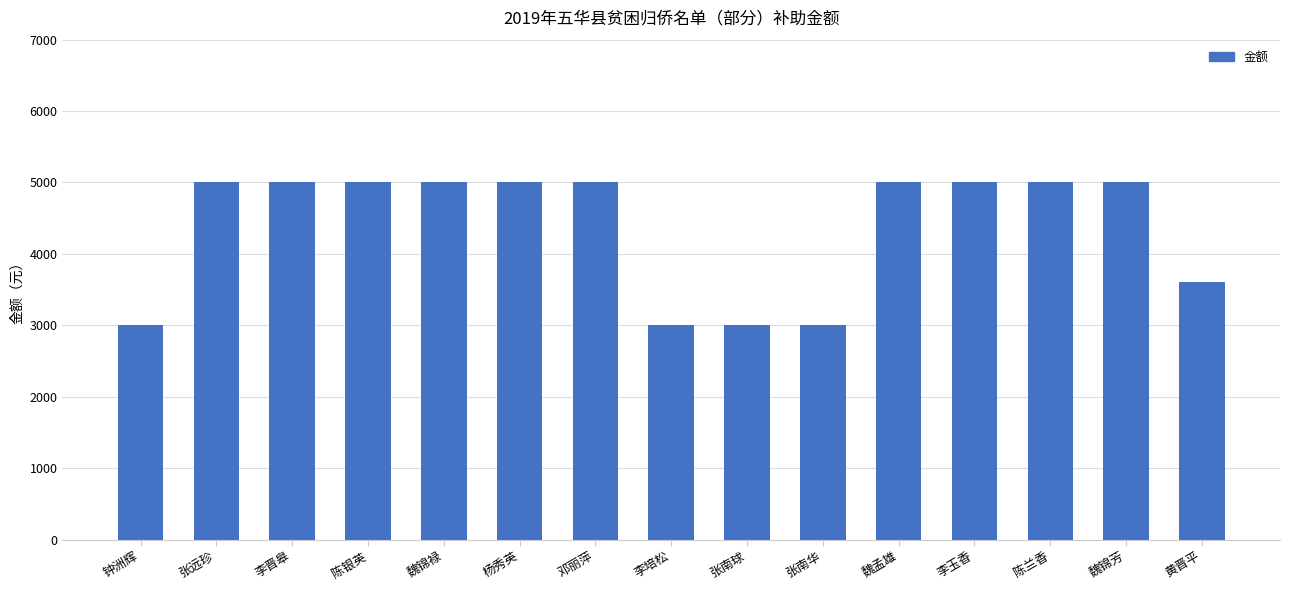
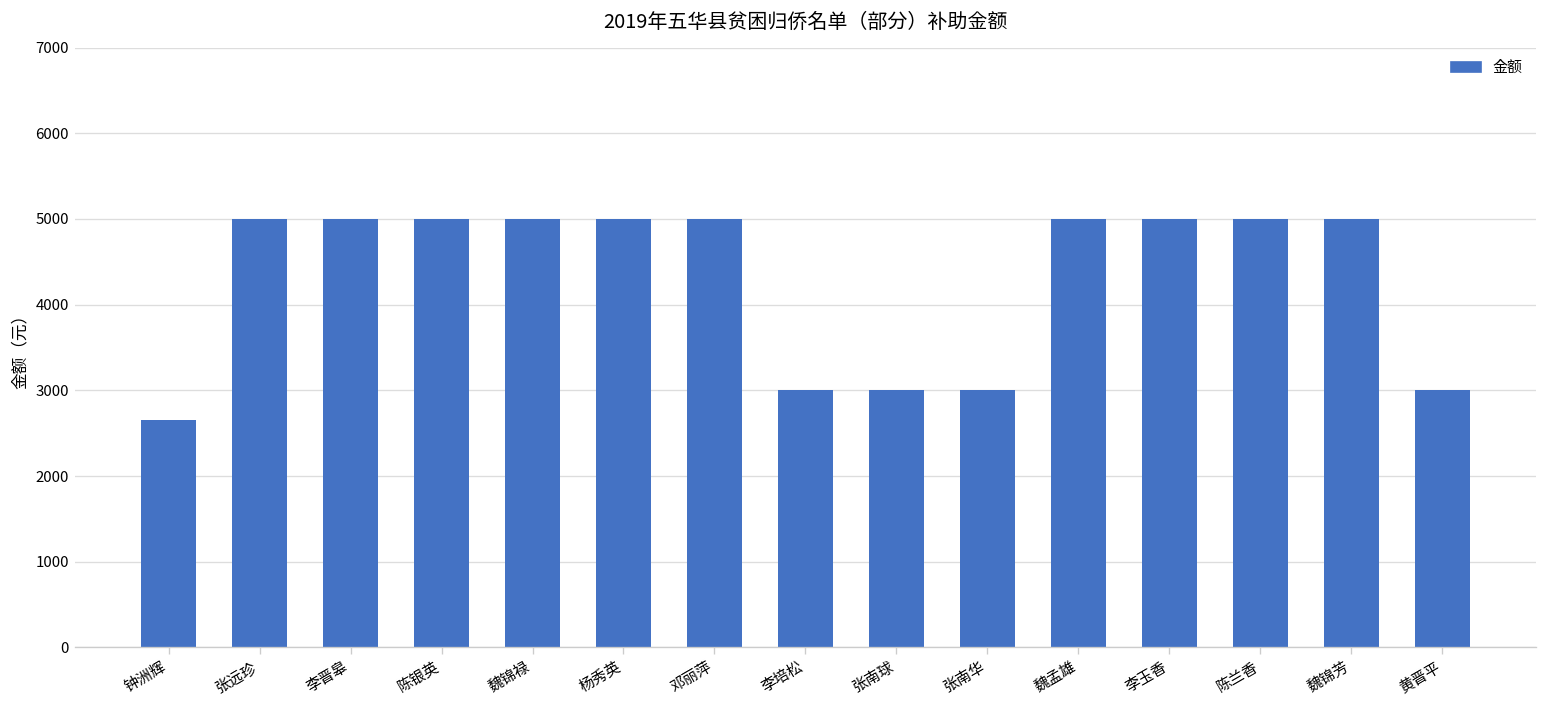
  {
-   "钟洲辉": 3000,
+   "钟洲辉": 2700,
    "张远珍": 5000,
    "李晋皋": 5000,
    "陈银英": 5000,
    "魏锦禄": 5000,
    "杨秀英": 5000,
    "邓丽萍": 5000,
    "李培松": 3000,
    "张南球": 3000,
    "张南华": 3000,
    "魏孟雄": 5000,
    "李玉香": 5000,
    "陈兰香": 5000,
    "魏锦芳": 5000,
-   "黄晋平": 3600
+   "黄晋平": 3000
  }
